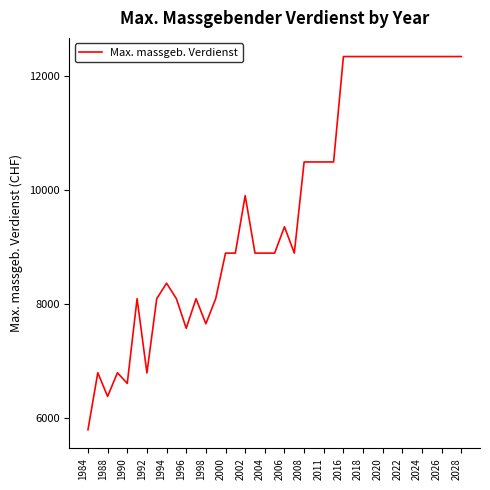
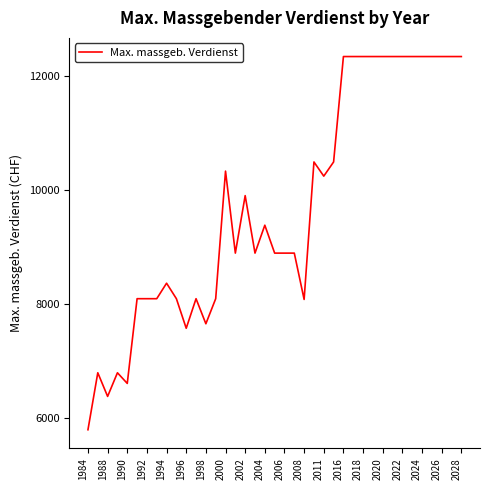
  {
    "1984": 5800,
    "1988": 6400,
    "1990": 6600,
-   "1992": 6800,
+   "1992": 8100,
    "1994": 8400,
    "1996": 7600,
    "1998": 7700,
-   "2000": 8900,
+   "2000": 10300,
    "2002": 9900,
-   "2004": 8900,
-   "2006": 9400,
-   "2008": 10500,
-   "2011": 10500,
+   "2004": 9400,
+   "2006": 8900,
+   "2008": 8100,
+   "2011": 10300,
    "2016": 12400,
    "2018": 12400,
    "2020": 12400,
    "2022": 12400,
    "2024": 12400,
    "2026": 12400,
    "2028": 12400
  }
